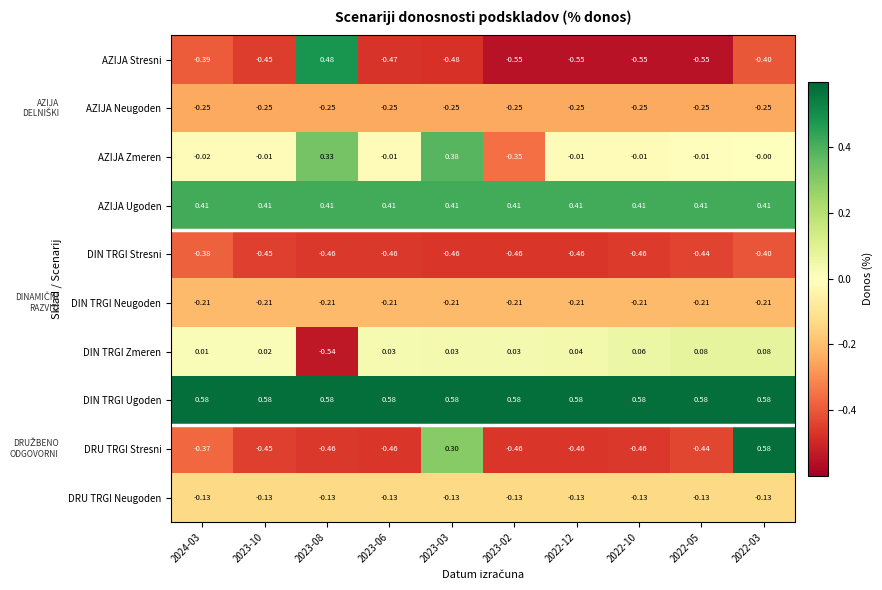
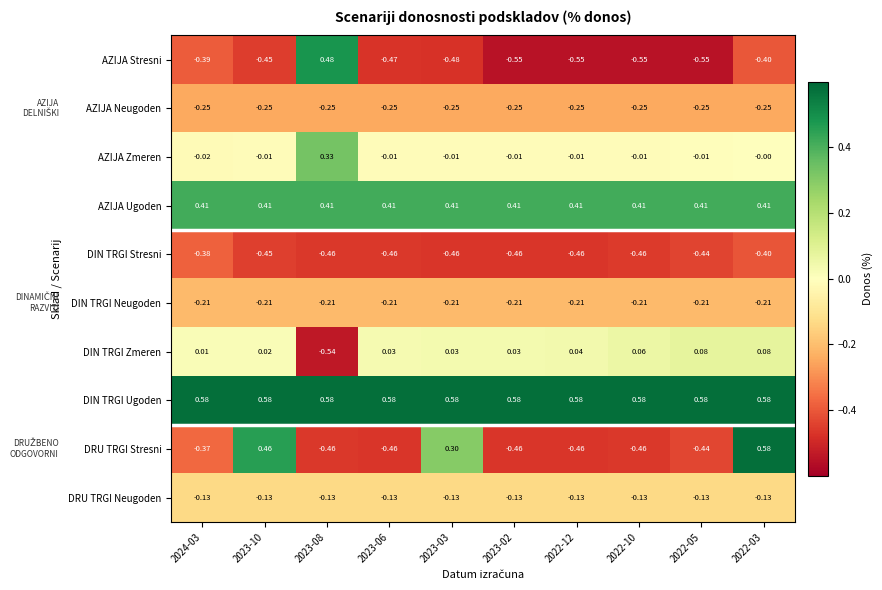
  {
    "AZIJA Stresni": {
      "2024-03": -0.39,
      "2023-10": -0.45,
      "2023-08": 0.48,
      "2023-06": -0.47,
      "2023-03": -0.48,
      "2023-02": -0.55,
      "2022-12": -0.55,
      "2022-10": -0.55,
      "2022-05": -0.55,
      "2022-03": -0.40
    },
    "AZIJA Neugoden": {
      "2024-03": -0.25,
      "2023-10": -0.25,
      "2023-08": -0.25,
      "2023-06": -0.25,
      "2023-03": -0.25,
      "2023-02": -0.25,
      "2022-12": -0.25,
      "2022-10": -0.25,
      "2022-05": -0.25,
      "2022-03": -0.25
    },
    "AZIJA Zmeren": {
      "2024-03": -0.02,
      "2023-10": -0.01,
      "2023-08": 0.33,
      "2023-06": -0.01,
-     "2023-03": 0.38,
-     "2023-02": -0.35,
+     "2023-03": -0.01,
+     "2023-02": -0.01,
      "2022-12": -0.01,
      "2022-10": -0.01,
      "2022-05": -0.01,
      "2022-03": -0.00
    },
    "AZIJA Ugoden": {
      "2024-03": 0.41,
      "2023-10": 0.41,
      "2023-08": 0.41,
      "2023-06": 0.41,
      "2023-03": 0.41,
      "2023-02": 0.41,
      "2022-12": 0.41,
      "2022-10": 0.41,
      "2022-05": 0.41,
      "2022-03": 0.41
    },
    "DIN TRGI Stresni": {
      "2024-03": -0.38,
      "2023-10": -0.45,
      "2023-08": -0.46,
      "2023-06": -0.46,
      "2023-03": -0.46,
      "2023-02": -0.46,
      "2022-12": -0.46,
      "2022-10": -0.46,
      "2022-05": -0.44,
      "2022-03": -0.40
    },
    "DIN TRGI Neugoden": {
      "2024-03": -0.21,
      "2023-10": -0.21,
      "2023-08": -0.21,
      "2023-06": -0.21,
      "2023-03": -0.21,
      "2023-02": -0.21,
      "2022-12": -0.21,
      "2022-10": -0.21,
      "2022-05": -0.21,
      "2022-03": -0.21
    },
    "DIN TRGI Zmeren": {
      "2024-03": 0.01,
      "2023-10": 0.02,
      "2023-08": -0.54,
      "2023-06": 0.03,
      "2023-03": 0.03,
      "2023-02": 0.03,
      "2022-12": 0.04,
      "2022-10": 0.06,
      "2022-05": 0.08,
      "2022-03": 0.08
    },
    "DIN TRGI Ugoden": {
      "2024-03": 0.58,
      "2023-10": 0.58,
      "2023-08": 0.58,
      "2023-06": 0.58,
      "2023-03": 0.58,
      "2023-02": 0.58,
      "2022-12": 0.58,
      "2022-10": 0.58,
      "2022-05": 0.58,
      "2022-03": 0.58
    },
    "DRU TRGI Stresni": {
      "2024-03": -0.37,
-     "2023-10": -0.45,
+     "2023-10": 0.46,
      "2023-08": -0.46,
      "2023-06": -0.46,
      "2023-03": 0.30,
      "2023-02": -0.46,
      "2022-12": -0.46,
      "2022-10": -0.46,
      "2022-05": -0.44,
      "2022-03": 0.58
    },
    "DRU TRGI Neugoden": {
      "2024-03": -0.13,
      "2023-10": -0.13,
      "2023-08": -0.13,
      "2023-06": -0.13,
      "2023-03": -0.13,
      "2023-02": -0.13,
      "2022-12": -0.13,
      "2022-10": -0.13,
      "2022-05": -0.13,
      "2022-03": -0.13
    }
  }
